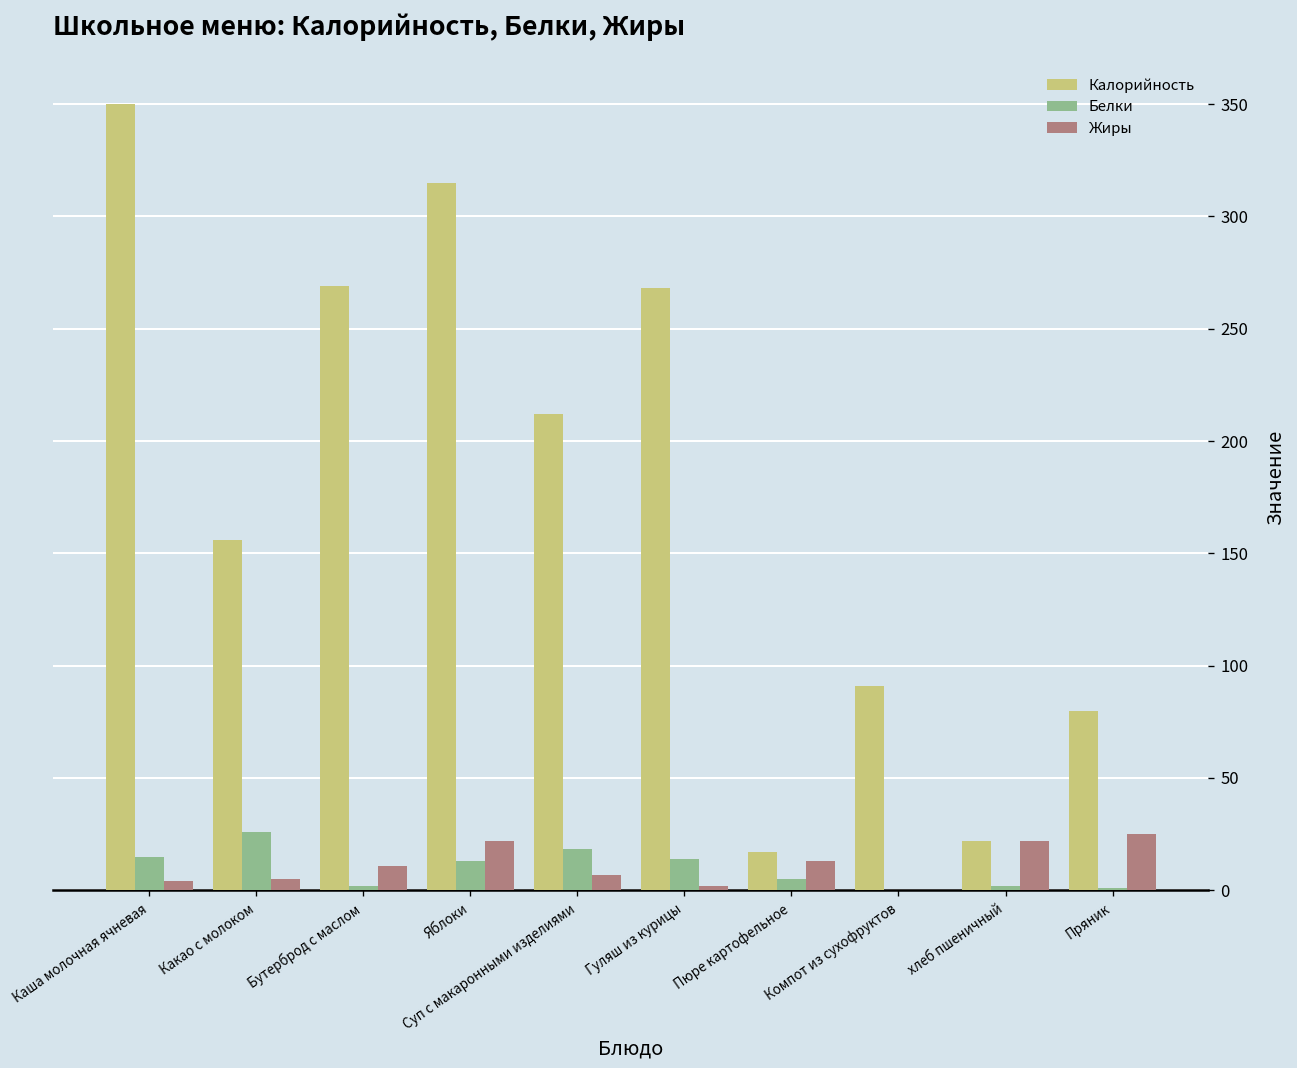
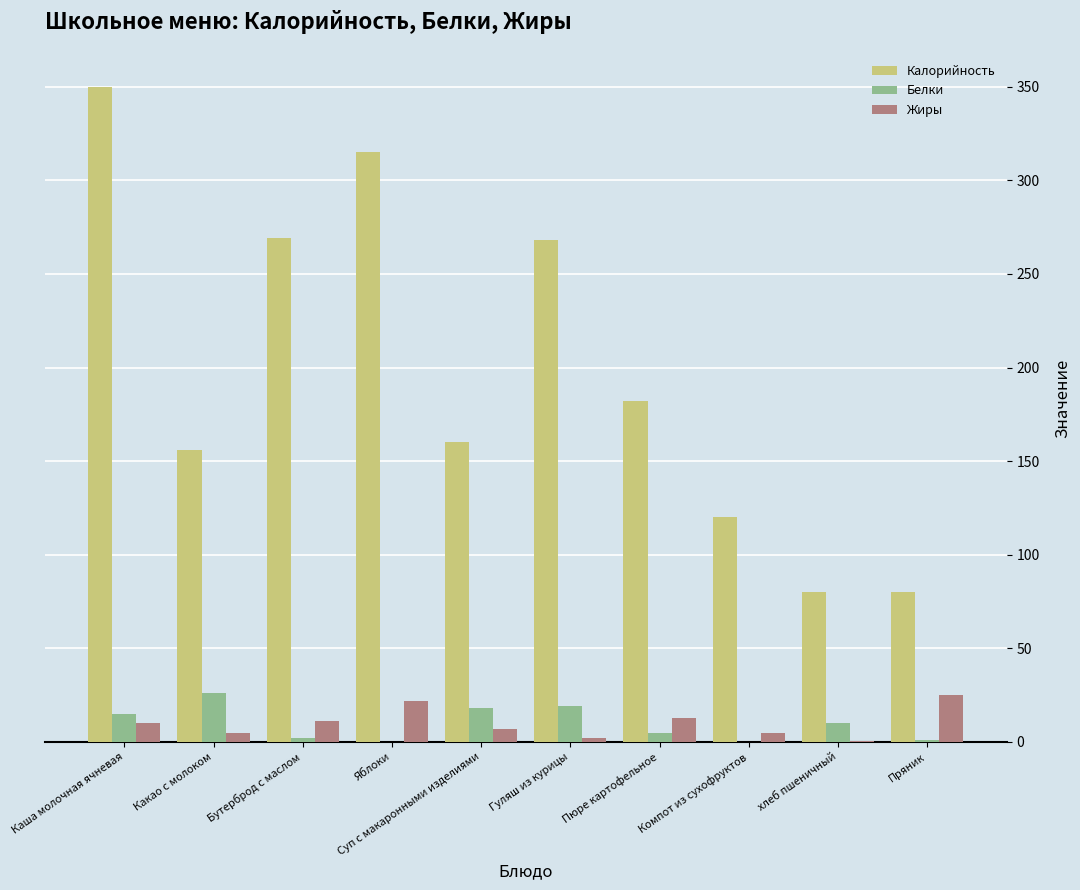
  {
    "Калорийность": {
      "Каша молочная ячневая": 350,
      "Какао с молоком": 156,
      "Бутерброд с маслом": 269,
      "Яблоки": 315,
-     "Суп с макаронными изделиями": 212,
+     "Суп с макаронными изделиями": 160,
      "Гуляш из курицы": 268,
-     "Пюре картофельное": 17,
-     "Компот из сухофруктов": 91,
-     "хлеб пшеничный": 22,
+     "Пюре картофельное": 182,
+     "Компот из сухофруктов": 120,
+     "хлеб пшеничный": 80,
      "Пряник": 80
    },
    "Белки": {
      "Каша молочная ячневая": 15,
      "Какао с молоком": 26,
      "Бутерброд с маслом": 2,
-     "Яблоки": 13,
+     "Яблоки": 0,
      "Суп с макаронными изделиями": 18,
-     "Гуляш из курицы": 14,
+     "Гуляш из курицы": 19,
      "Пюре картофельное": 5,
-     "хлеб пшеничный": 2
+     "хлеб пшеничный": 10
    },
    "Жиры": {
-     "Каша молочная ячневая": 4,
+     "Каша молочная ячневая": 10,
      "Какао с молоком": 5,
      "Бутерброд с маслом": 11,
      "Яблоки": 22,
      "Суп с макаронными изделиями": 7,
      "Гуляш из курицы": 2,
      "Пюре картофельное": 13,
-     "Компот из сухофруктов": 0,
-     "хлеб пшеничный": 22,
+     "Компот из сухофруктов": 5,
+     "хлеб пшеничный": 0,
      "Пряник": 25
    }
  }
